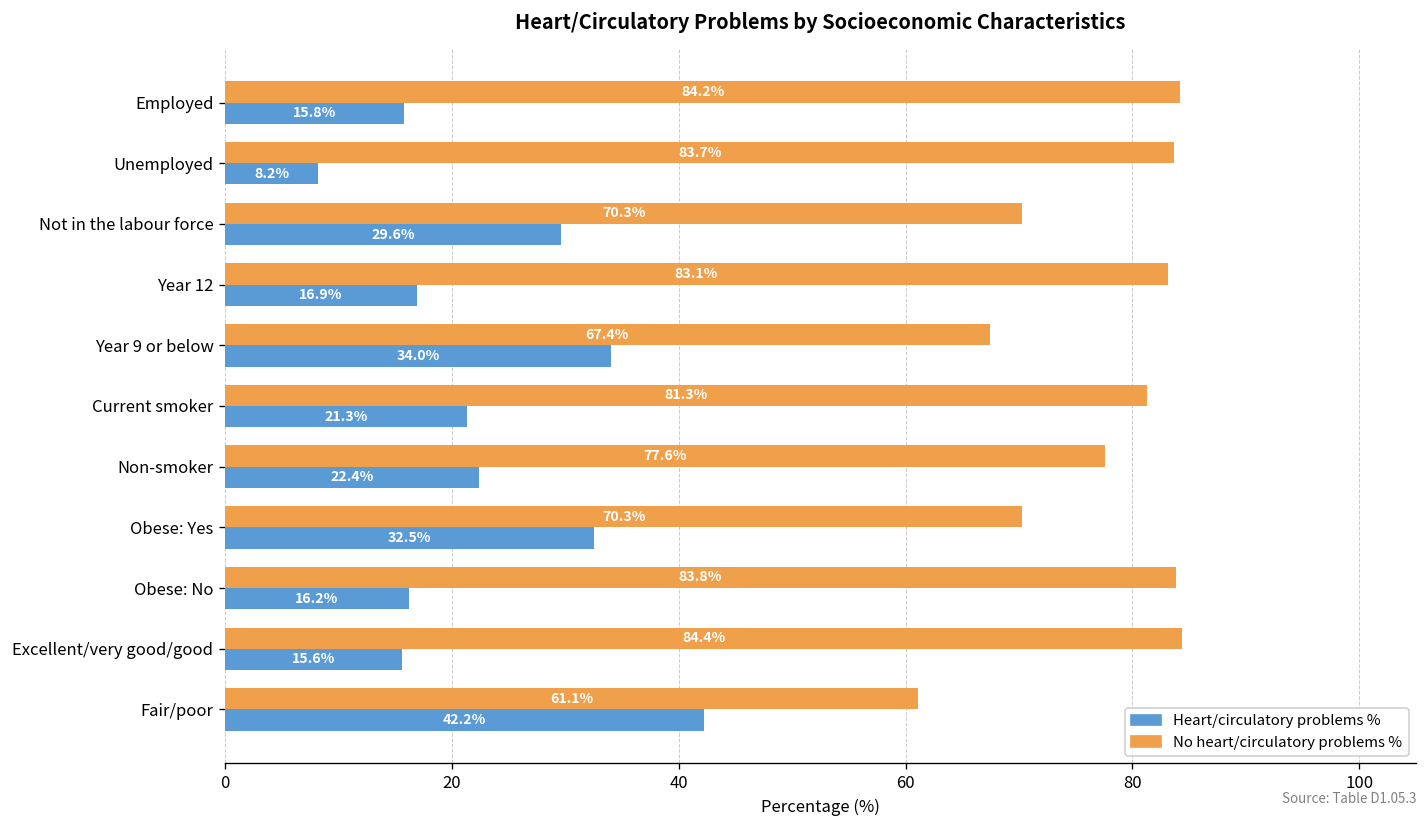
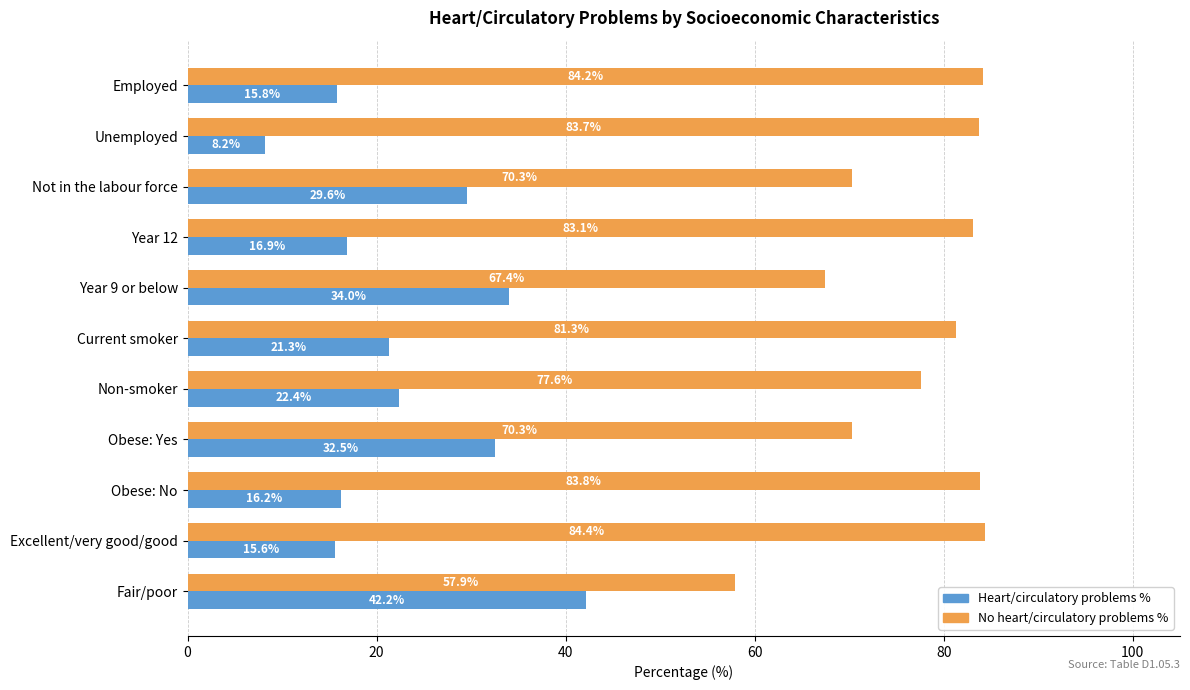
  {
    "Heart/circulatory problems %": {
      "Employed": "15.8%",
      "Unemployed": "8.2%",
      "Not in the labour force": "29.6%",
      "Year 12": "16.9%",
      "Year 9 or below": "34.0%",
      "Current smoker": "21.3%",
      "Non-smoker": "22.4%",
      "Obese: Yes": "32.5%",
      "Obese: No": "16.2%",
      "Excellent/very good/good": "15.6%",
      "Fair/poor": "42.2%"
    },
    "No heart/circulatory problems %": {
      "Employed": "84.2%",
      "Unemployed": "83.7%",
      "Not in the labour force": "70.3%",
      "Year 12": "83.1%",
      "Year 9 or below": "67.4%",
      "Current smoker": "81.3%",
      "Non-smoker": "77.6%",
      "Obese: Yes": "70.3%",
      "Obese: No": "83.8%",
      "Excellent/very good/good": "84.4%",
-     "Fair/poor": "61.1%"
+     "Fair/poor": "57.9%"
    }
  }
